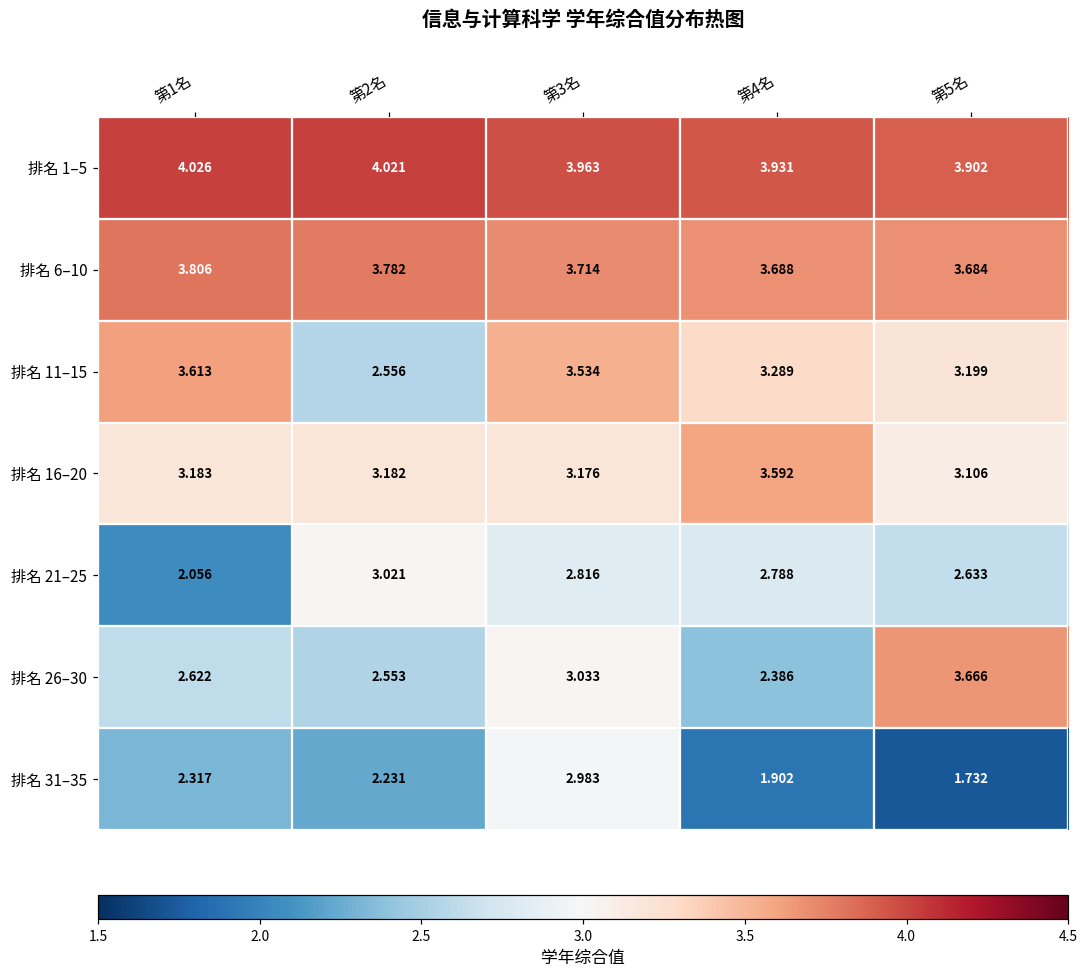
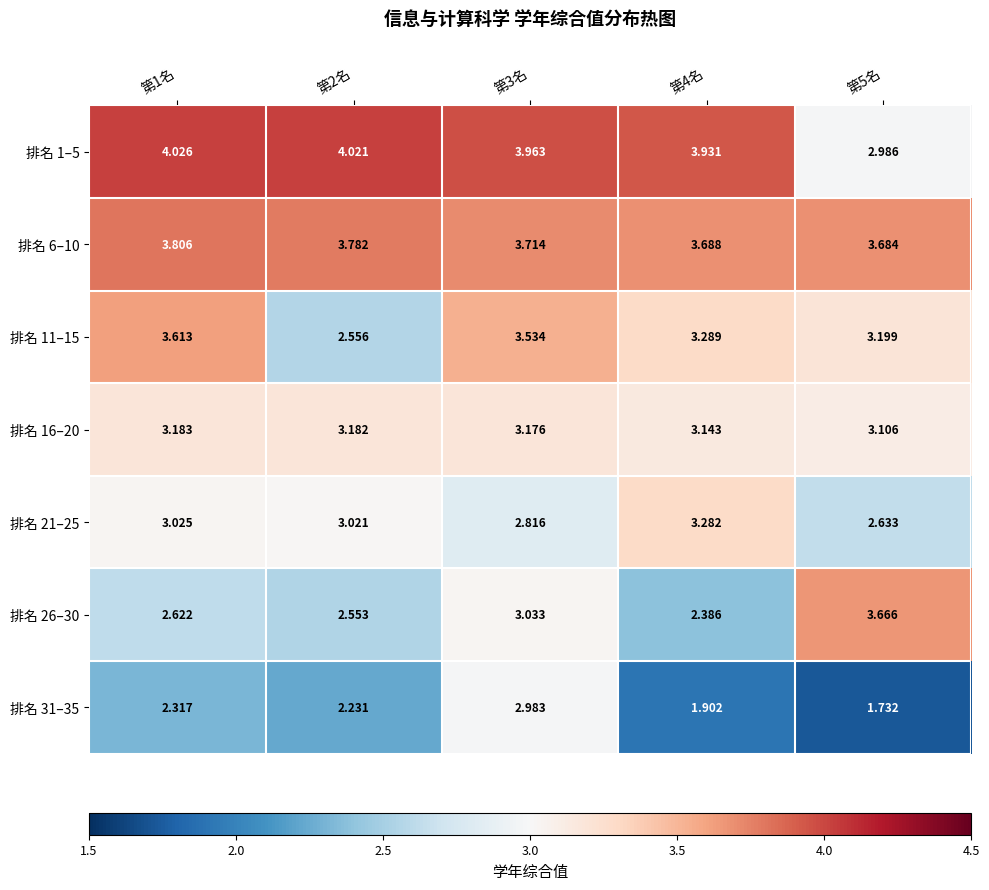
  {
    "排名 1–5": {
      "第1名": 4.026,
      "第2名": 4.021,
      "第3名": 3.963,
      "第4名": 3.931,
-     "第5名": 3.902
+     "第5名": 2.986
    },
    "排名 6–10": {
      "第1名": 3.806,
      "第2名": 3.782,
      "第3名": 3.714,
      "第4名": 3.688,
      "第5名": 3.684
    },
    "排名 11–15": {
      "第1名": 3.613,
      "第2名": 2.556,
      "第3名": 3.534,
      "第4名": 3.289,
      "第5名": 3.199
    },
    "排名 16–20": {
      "第1名": 3.183,
      "第2名": 3.182,
      "第3名": 3.176,
-     "第4名": 3.592,
+     "第4名": 3.143,
      "第5名": 3.106
    },
    "排名 21–25": {
-     "第1名": 2.056,
+     "第1名": 3.025,
      "第2名": 3.021,
      "第3名": 2.816,
-     "第4名": 2.788,
+     "第4名": 3.282,
      "第5名": 2.633
    },
    "排名 26–30": {
      "第1名": 2.622,
      "第2名": 2.553,
      "第3名": 3.033,
      "第4名": 2.386,
      "第5名": 3.666
    },
    "排名 31–35": {
      "第1名": 2.317,
      "第2名": 2.231,
      "第3名": 2.983,
      "第4名": 1.902,
      "第5名": 1.732
    }
  }
